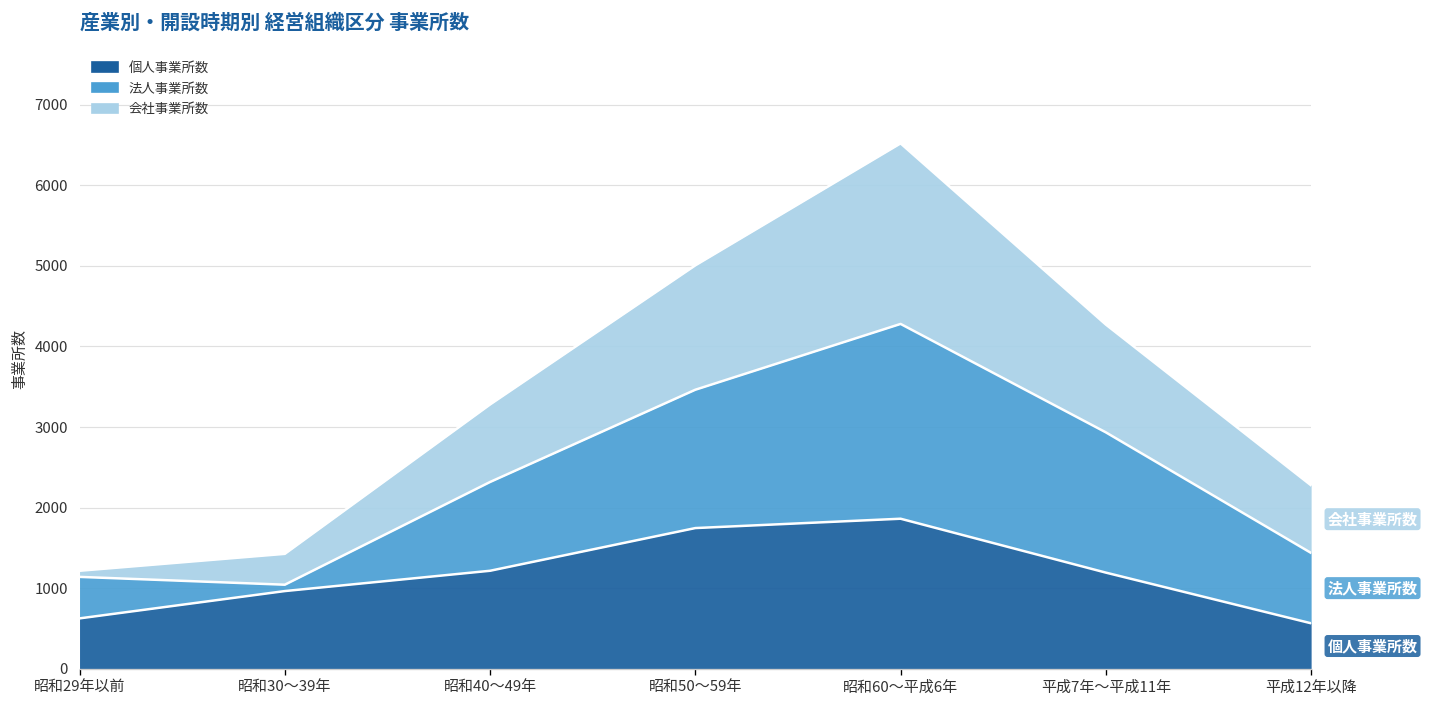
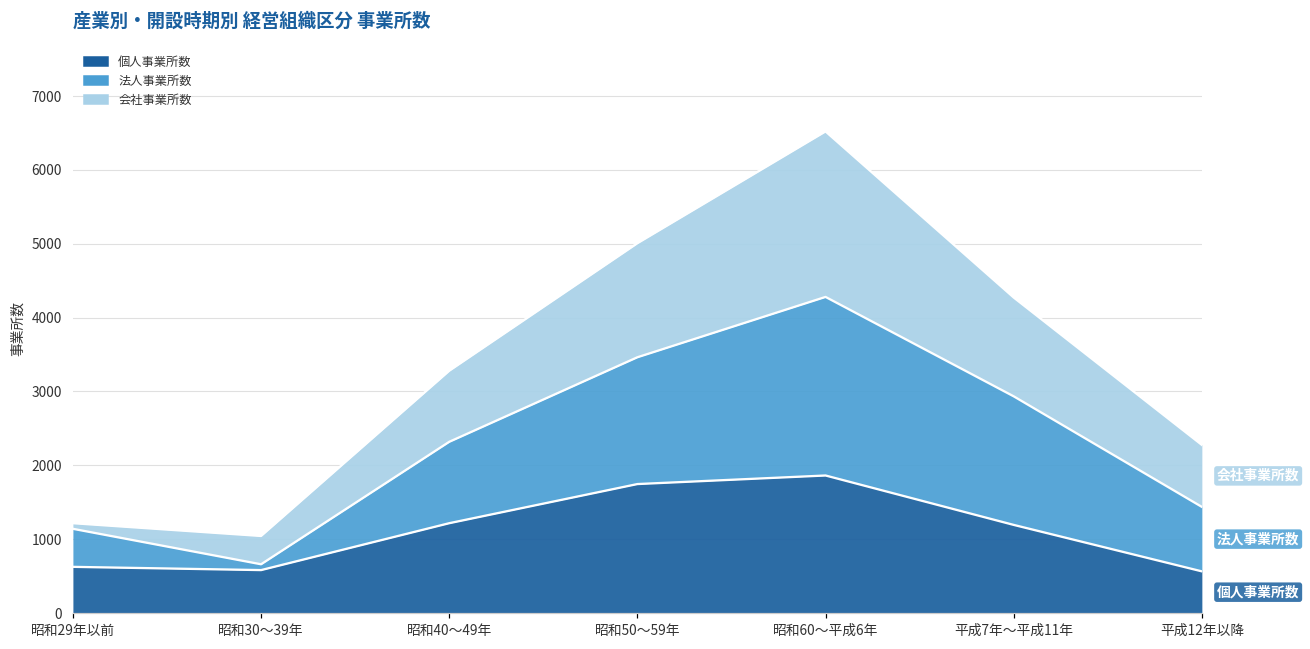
  {
    "個人事業所数": {
      "昭和29年以前": 600,
-     "昭和30～39年": 1000,
+     "昭和30～39年": 600,
      "昭和40～49年": 1200,
      "昭和50～59年": 1700,
      "昭和60～平成6年": 1900,
      "平成7年～平成11年": 1200,
      "平成12年以降": 600
    },
    "法人事業所数": {
      "昭和29年以前": 500,
      "昭和30～39年": 100,
      "昭和40～49年": 1100,
      "昭和50～59年": 1700,
      "昭和60～平成6年": 2400,
      "平成7年～平成11年": 1700,
      "平成12年以降": 900
    },
    "会社事業所数": {
      "昭和29年以前": 100,
      "昭和30～39年": 400,
      "昭和40～49年": 1000,
      "昭和50～59年": 1500,
      "昭和60～平成6年": 2200,
      "平成7年～平成11年": 1300,
      "平成12年以降": 800
    }
  }
